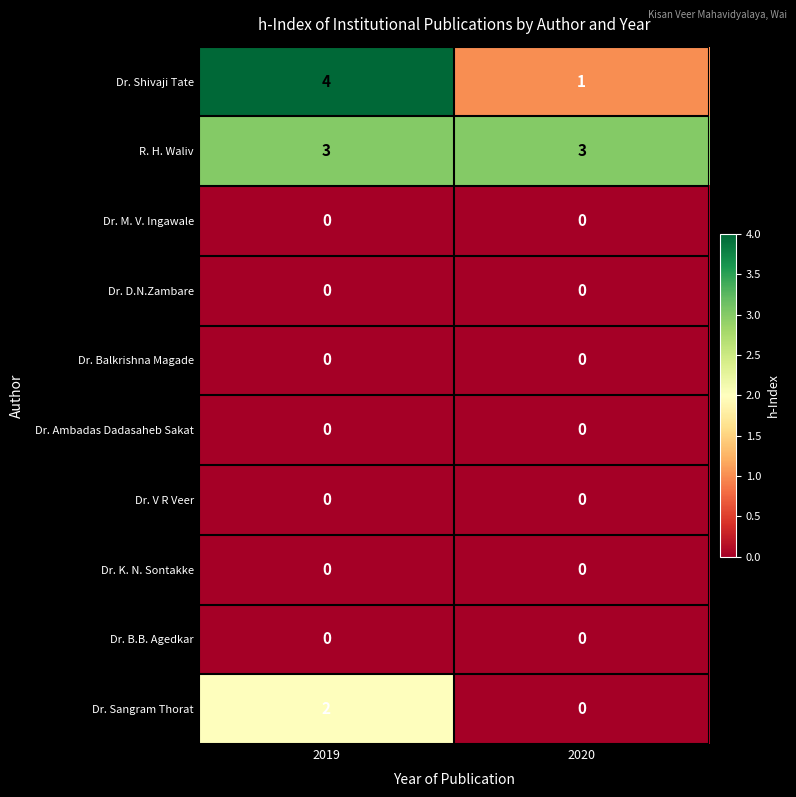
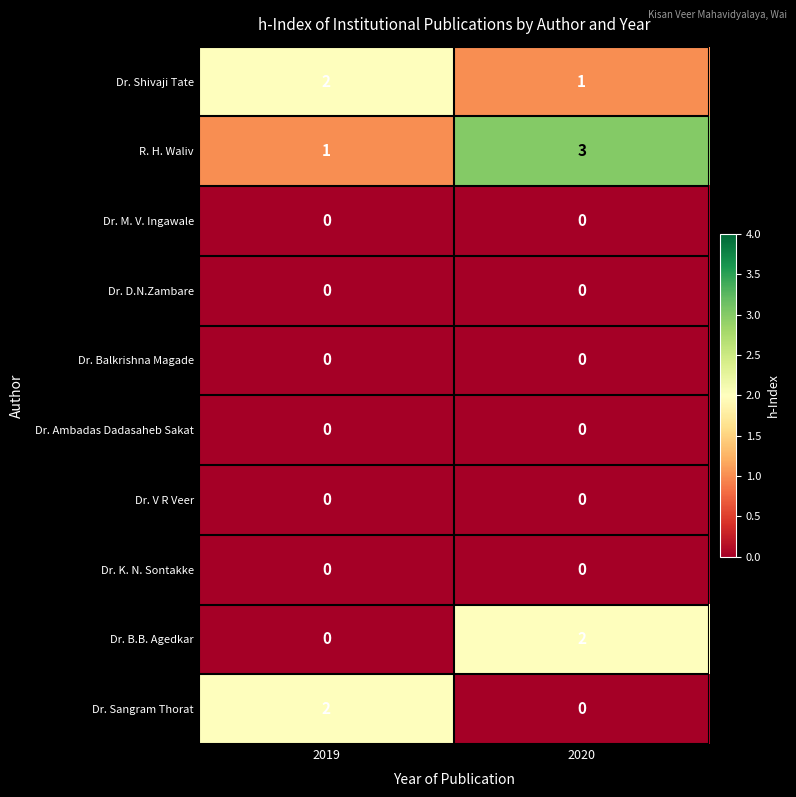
  {
    "Dr. Shivaji Tate": {
-     "2019": 4,
+     "2019": 2,
      "2020": 1
    },
    "R. H. Waliv": {
-     "2019": 3,
+     "2019": 1,
      "2020": 3
    },
    "Dr. M. V. Ingawale": {
      "2019": 0,
      "2020": 0
    },
    "Dr. D.N.Zambare": {
      "2019": 0,
      "2020": 0
    },
    "Dr. Balkrishna Magade": {
      "2019": 0,
      "2020": 0
    },
    "Dr. Ambadas Dadasaheb Sakat": {
      "2019": 0,
      "2020": 0
    },
    "Dr. V R Veer": {
      "2019": 0,
      "2020": 0
    },
    "Dr. K. N. Sontakke": {
      "2019": 0,
      "2020": 0
    },
    "Dr. B.B. Agedkar": {
      "2019": 0,
-     "2020": 0
+     "2020": 2
    },
    "Dr. Sangram Thorat": {
      "2019": 2,
      "2020": 0
    }
  }
